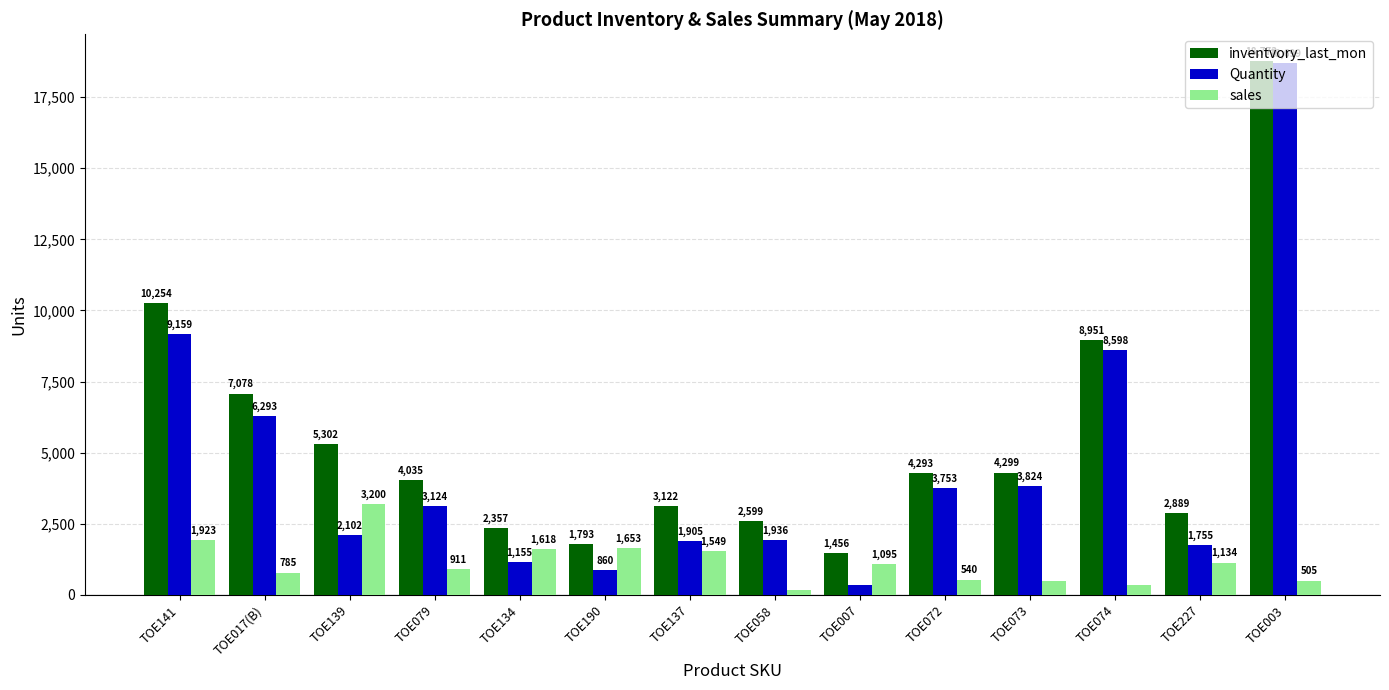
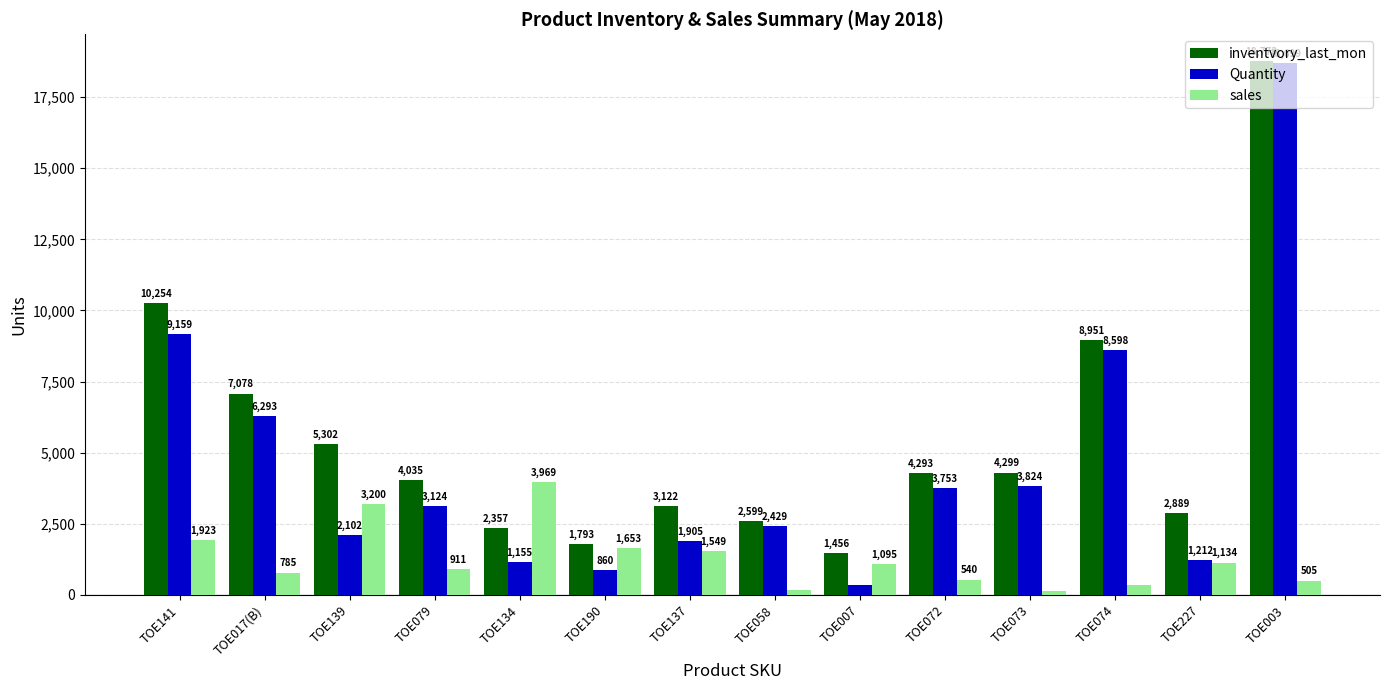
  {
    "inventvory_last_mon": {
      "TOE141": "10,254",
      "TOE017(B)": "7,078",
      "TOE139": "5,302",
      "TOE079": "4,035",
      "TOE134": "2,357",
      "TOE190": "1,793",
      "TOE137": "3,122",
      "TOE058": "2,599",
      "TOE007": "1,456",
      "TOE072": "4,293",
      "TOE073": "4,299",
      "TOE074": "8,951",
      "TOE227": "2,889"
    },
    "Quantity": {
      "TOE141": "9,159",
      "TOE017(B)": "6,293",
      "TOE139": "2,102",
      "TOE079": "3,124",
      "TOE134": "1,155",
      "TOE190": "860",
      "TOE137": "1,905",
-     "TOE058": "1,936",
+     "TOE058": "2,429",
      "TOE072": "3,753",
      "TOE073": "3,824",
      "TOE074": "8,598",
-     "TOE227": "1,755"
+     "TOE227": "1,212"
    },
    "sales": {
      "TOE141": "1,923",
      "TOE017(B)": "785",
      "TOE139": "3,200",
      "TOE079": "911",
-     "TOE134": "1,618",
+     "TOE134": "3,969",
      "TOE190": "1,653",
      "TOE137": "1,549",
      "TOE007": "1,095",
      "TOE072": "540",
-     "TOE073": "500",
+     "TOE073": "100",
      "TOE227": "1,134",
      "TOE003": "505"
    }
  }
